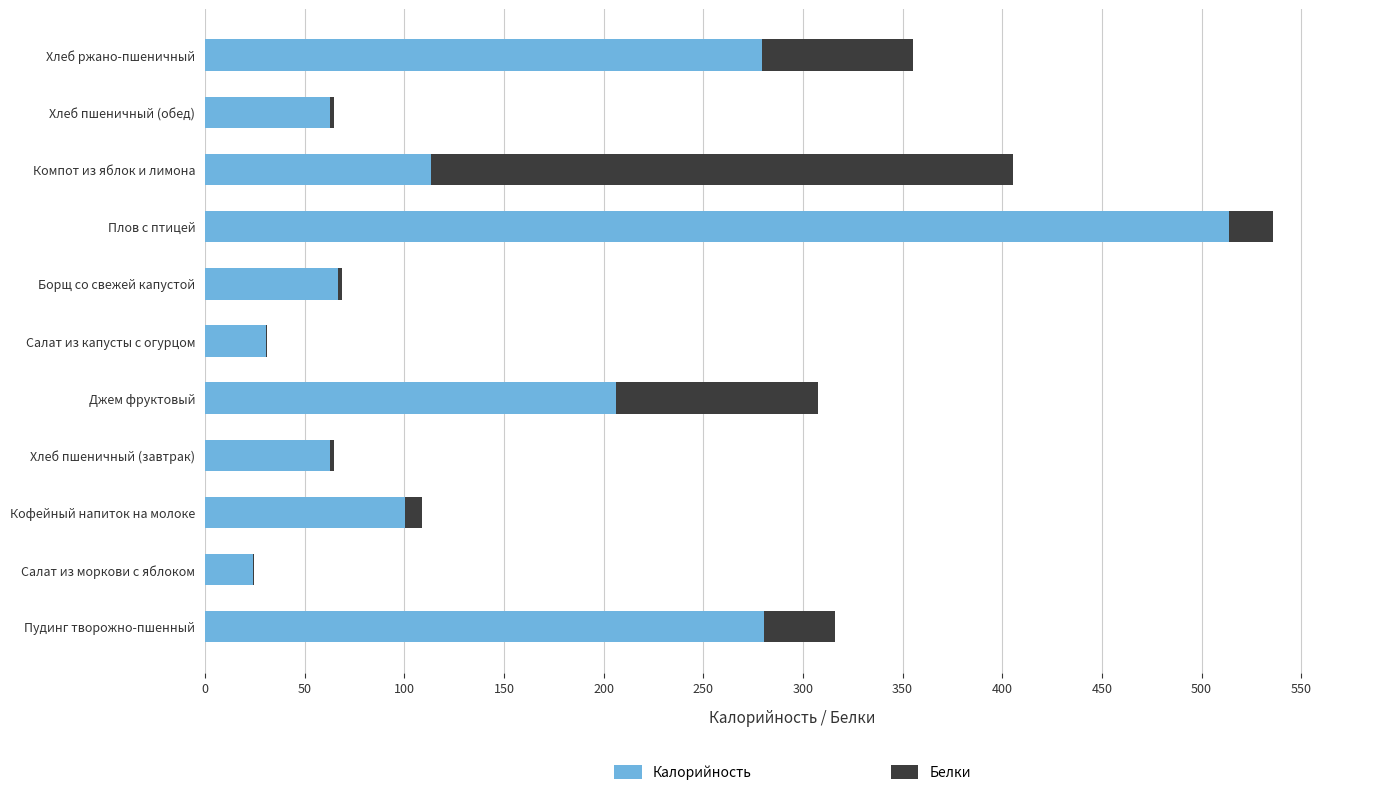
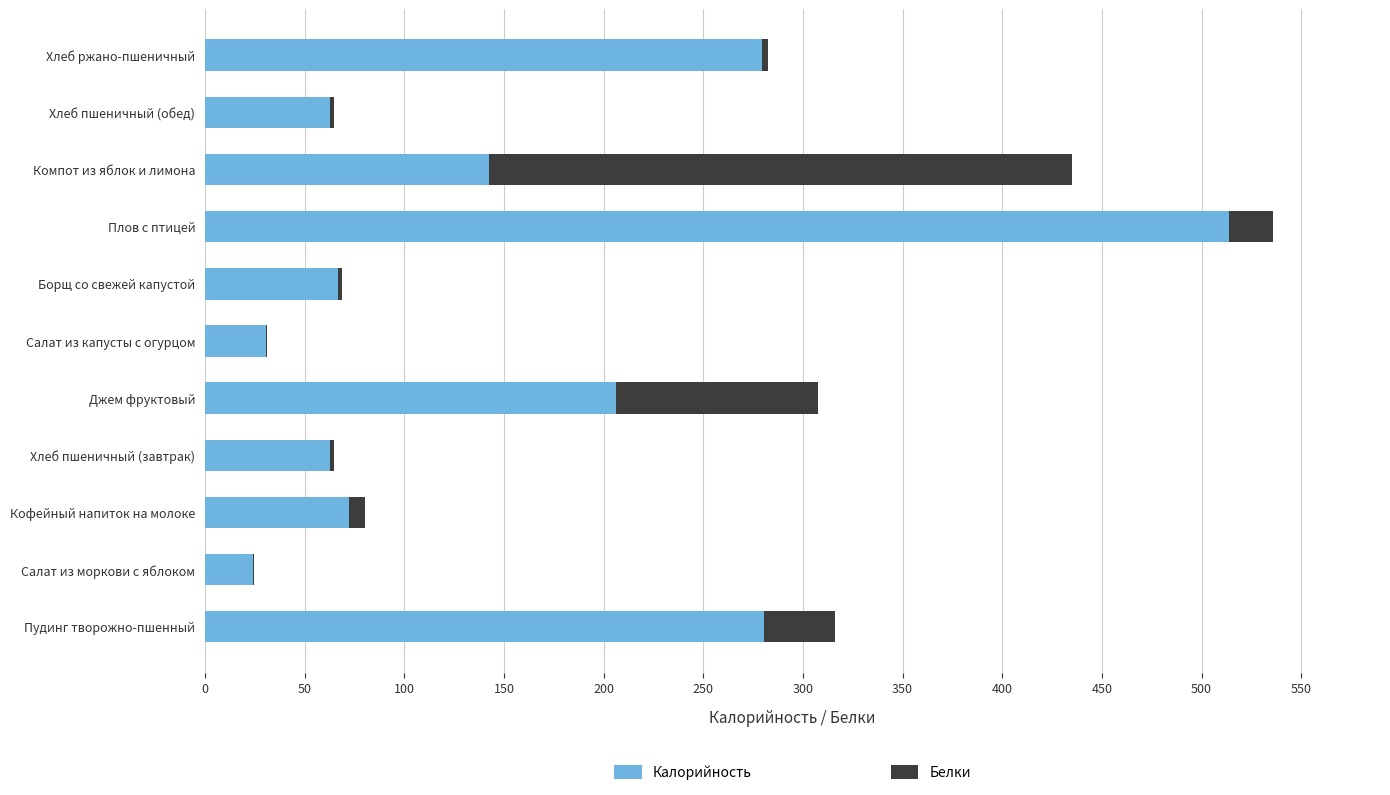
  {
    "Калорийность": {
      "Хлеб ржано-пшеничный": 280,
      "Хлеб пшеничный (обед)": 63,
-     "Компот из яблок и лимона": 114,
+     "Компот из яблок и лимона": 143,
      "Плов с птицей": 514,
      "Борщ со свежей капустой": 67,
      "Салат из капусты с огурцом": 30,
      "Джем фруктовый": 206,
      "Хлеб пшеничный (завтрак)": 63,
-     "Кофейный напиток на молоке": 101,
+     "Кофейный напиток на молоке": 72,
      "Салат из моркови с яблоком": 24,
      "Пудинг творожно-пшенный": 281
    },
    "Белки": {
-     "Хлеб ржано-пшеничный": 75,
+     "Хлеб ржано-пшеничный": 3,
      "Хлеб пшеничный (обед)": 2,
      "Компот из яблок и лимона": 292,
      "Плов с птицей": 22,
      "Борщ со свежей капустой": 2,
      "Джем фруктовый": 102,
      "Хлеб пшеничный (завтрак)": 2,
      "Кофейный напиток на молоке": 8,
      "Пудинг творожно-пшенный": 35
    }
  }
